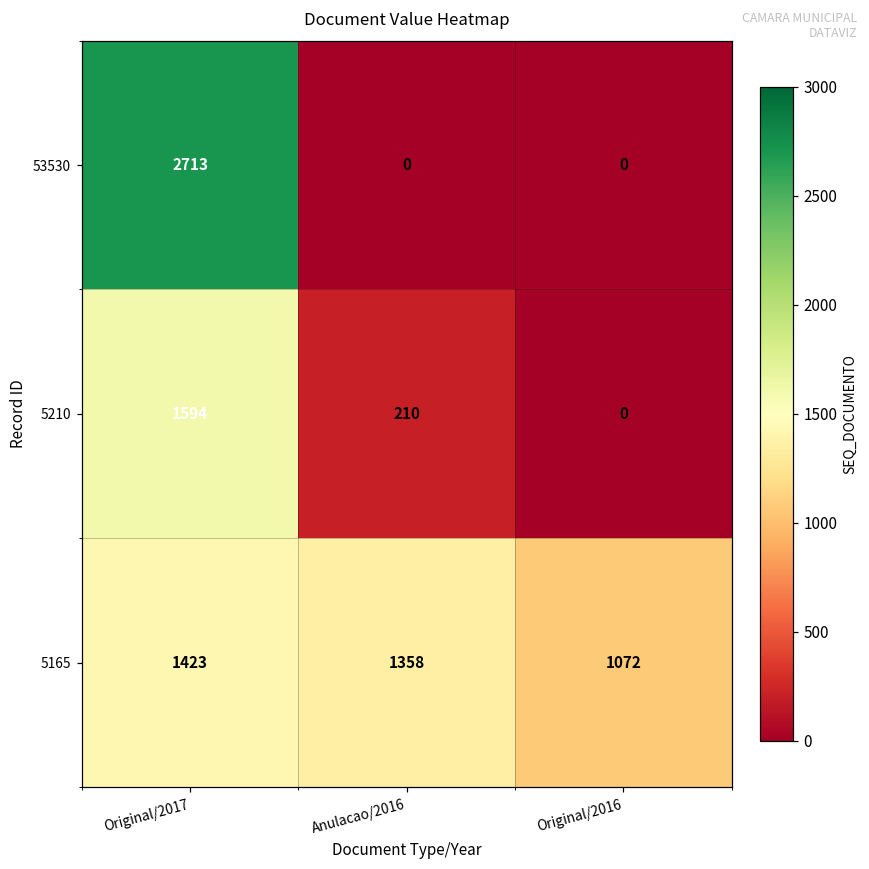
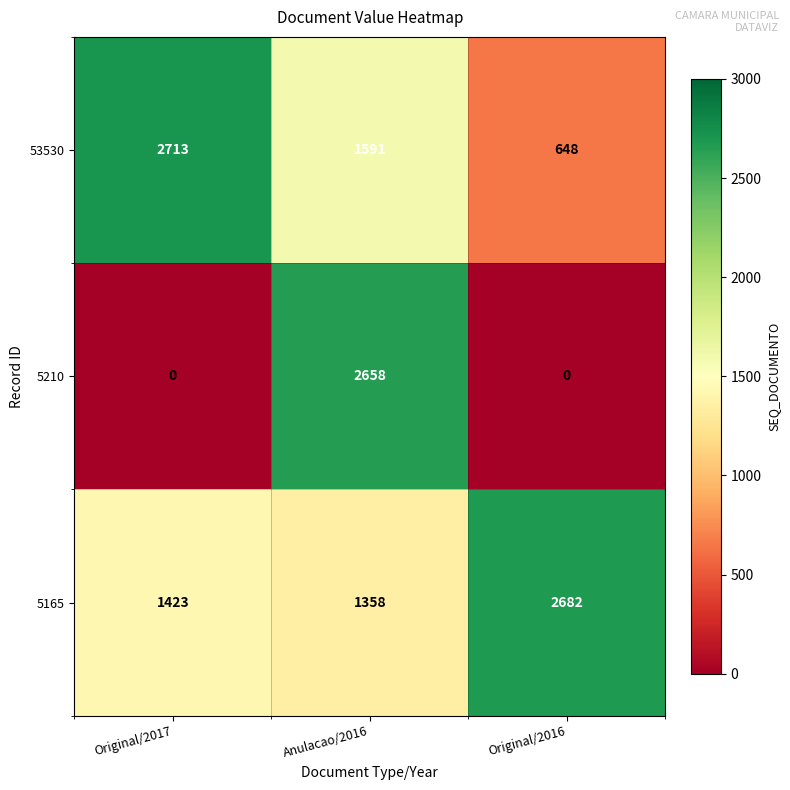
  {
    "53530": {
      "Original/2017": 2713,
-     "Anulacao/2016": 0,
-     "Original/2016": 0
+     "Anulacao/2016": 1591,
+     "Original/2016": 648
    },
    "5210": {
-     "Original/2017": 1594,
-     "Anulacao/2016": 210,
+     "Original/2017": 0,
+     "Anulacao/2016": 2658,
      "Original/2016": 0
    },
    "5165": {
      "Original/2017": 1423,
      "Anulacao/2016": 1358,
-     "Original/2016": 1072
+     "Original/2016": 2682
    }
  }
